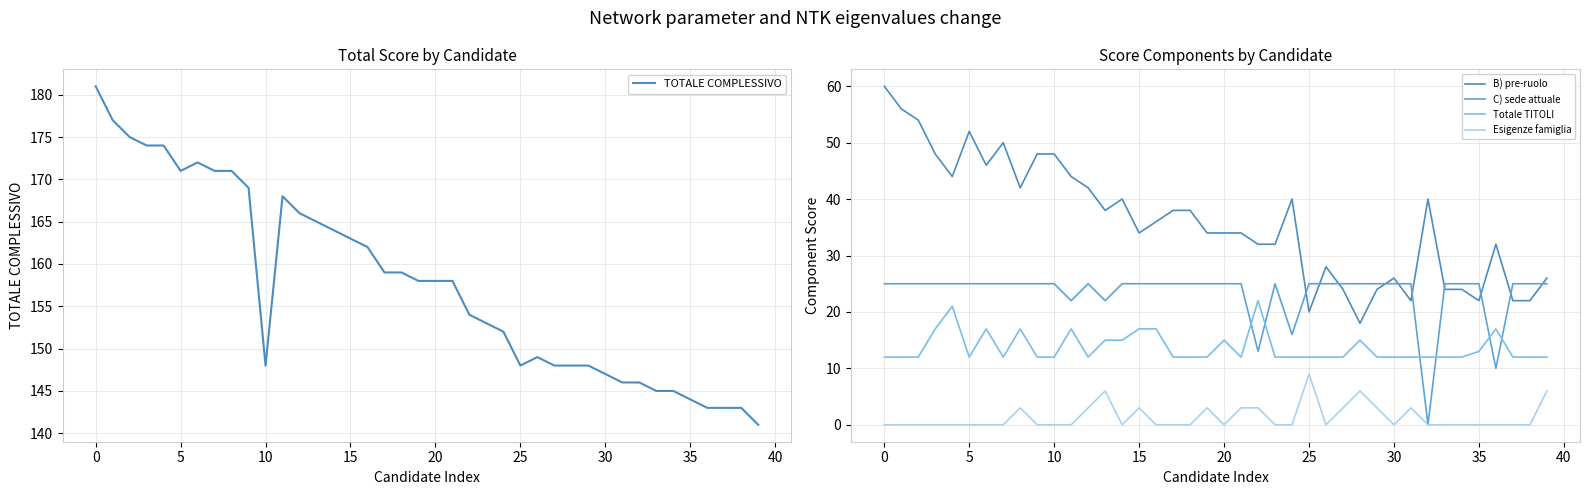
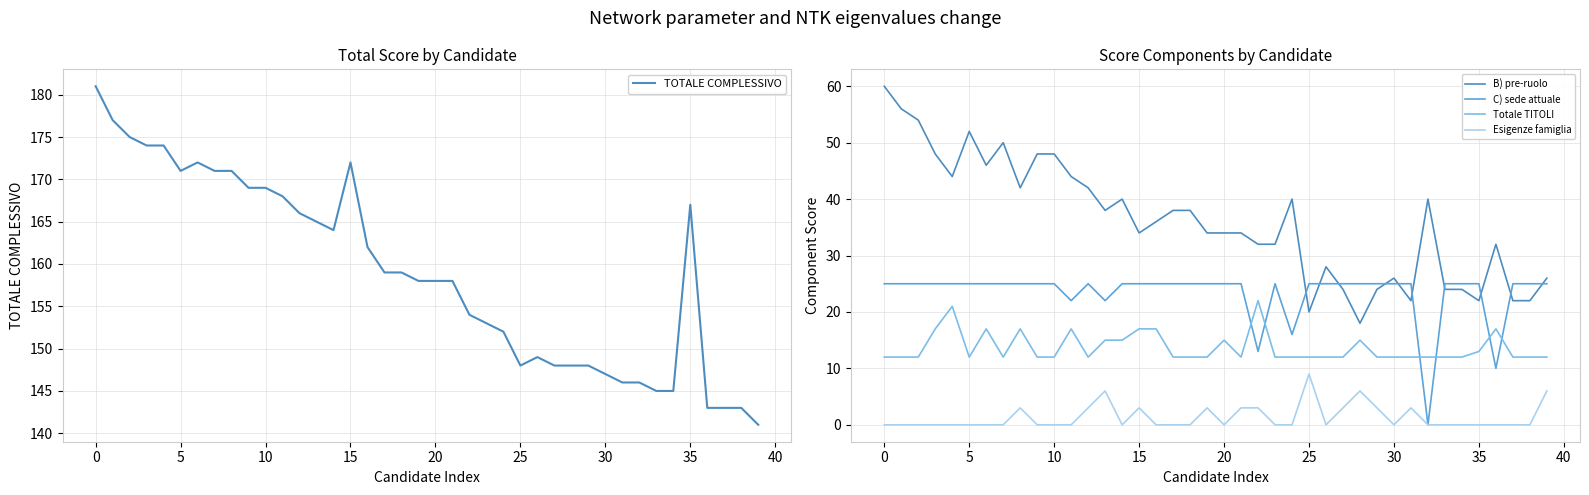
  {
    "Total Score by Candidate": {
      "0": 181,
      "5": 171,
-     "10": 148,
-     "15": 163,
+     "10": 169,
+     "15": 172,
      "20": 158,
      "25": 148,
      "30": 147,
-     "35": 144
+     "35": 167
    }
  }
